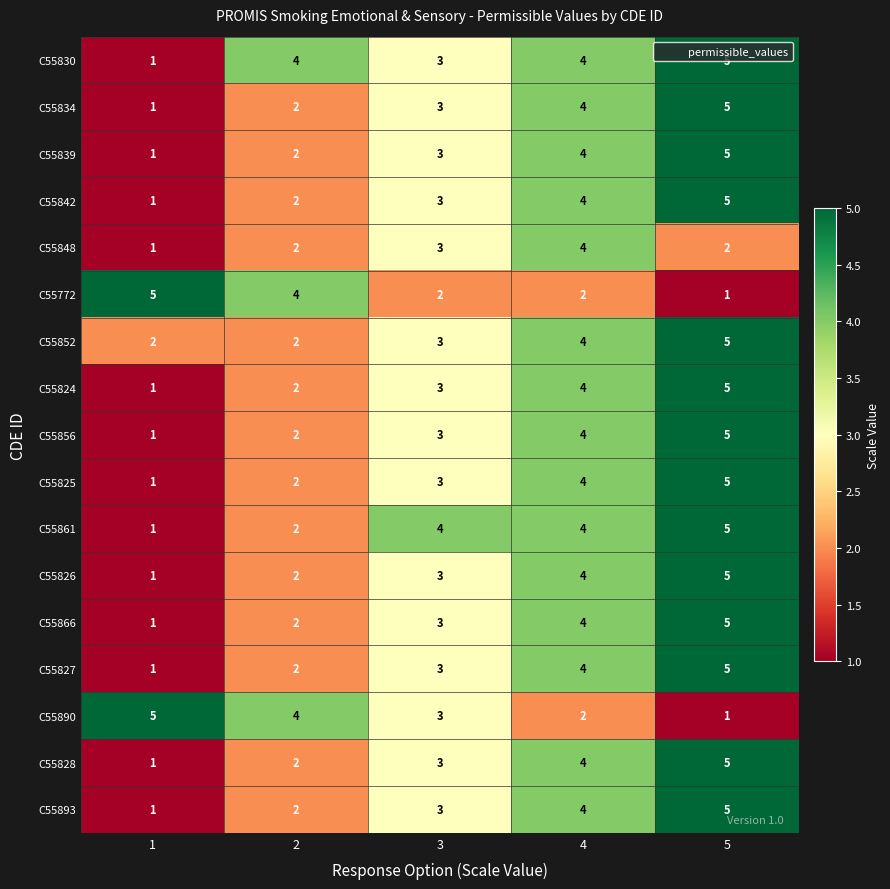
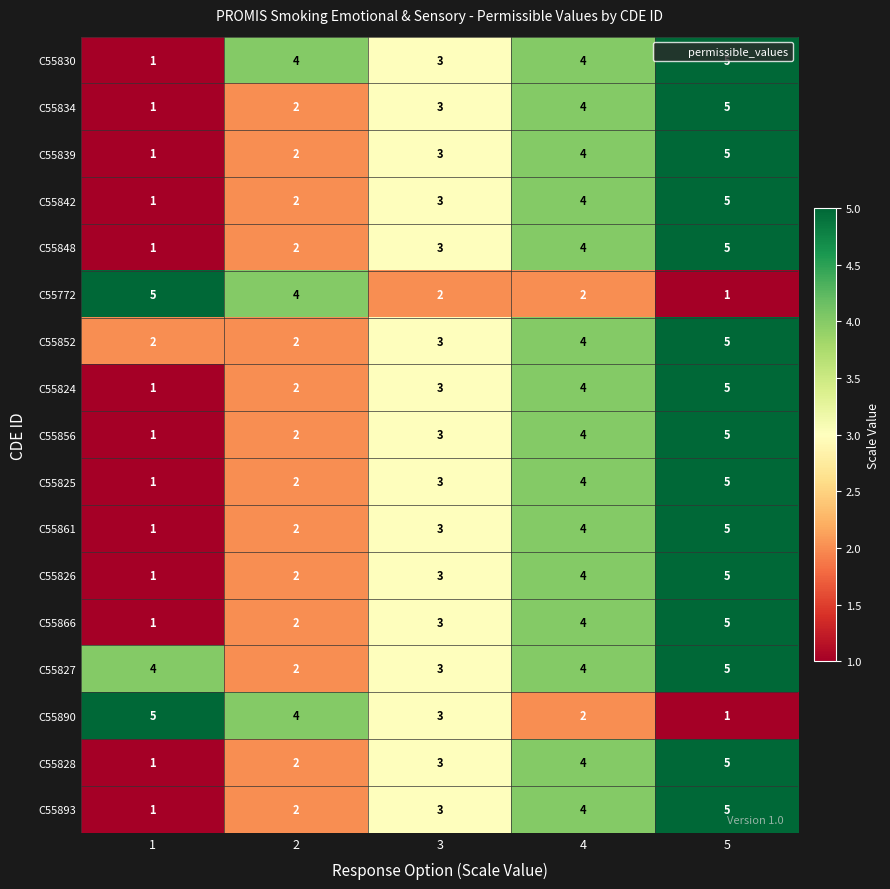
  {
    "C55830": {
      "1": 1,
      "2": 4,
      "3": 3,
      "4": 4
    },
    "C55834": {
      "1": 1,
      "2": 2,
      "3": 3,
      "4": 4,
      "5": 5
    },
    "C55839": {
      "1": 1,
      "2": 2,
      "3": 3,
      "4": 4,
      "5": 5
    },
    "C55842": {
      "1": 1,
      "2": 2,
      "3": 3,
      "4": 4,
      "5": 5
    },
    "C55848": {
      "1": 1,
      "2": 2,
      "3": 3,
      "4": 4,
-     "5": 2
+     "5": 5
    },
    "C55772": {
      "1": 5,
      "2": 4,
      "3": 2,
      "4": 2,
      "5": 1
    },
    "C55852": {
      "1": 2,
      "2": 2,
      "3": 3,
      "4": 4,
      "5": 5
    },
    "C55824": {
      "1": 1,
      "2": 2,
      "3": 3,
      "4": 4,
      "5": 5
    },
    "C55856": {
      "1": 1,
      "2": 2,
      "3": 3,
      "4": 4,
      "5": 5
    },
    "C55825": {
      "1": 1,
      "2": 2,
      "3": 3,
      "4": 4,
      "5": 5
    },
    "C55861": {
      "1": 1,
      "2": 2,
-     "3": 4,
+     "3": 3,
      "4": 4,
      "5": 5
    },
    "C55826": {
      "1": 1,
      "2": 2,
      "3": 3,
      "4": 4,
      "5": 5
    },
    "C55866": {
      "1": 1,
      "2": 2,
      "3": 3,
      "4": 4,
      "5": 5
    },
    "C55827": {
-     "1": 1,
+     "1": 4,
      "2": 2,
      "3": 3,
      "4": 4,
      "5": 5
    },
    "C55890": {
      "1": 5,
      "2": 4,
      "3": 3,
      "4": 2,
      "5": 1
    },
    "C55828": {
      "1": 1,
      "2": 2,
      "3": 3,
      "4": 4,
      "5": 5
    },
    "C55893": {
      "1": 1,
      "2": 2,
      "3": 3,
      "4": 4
    }
  }
